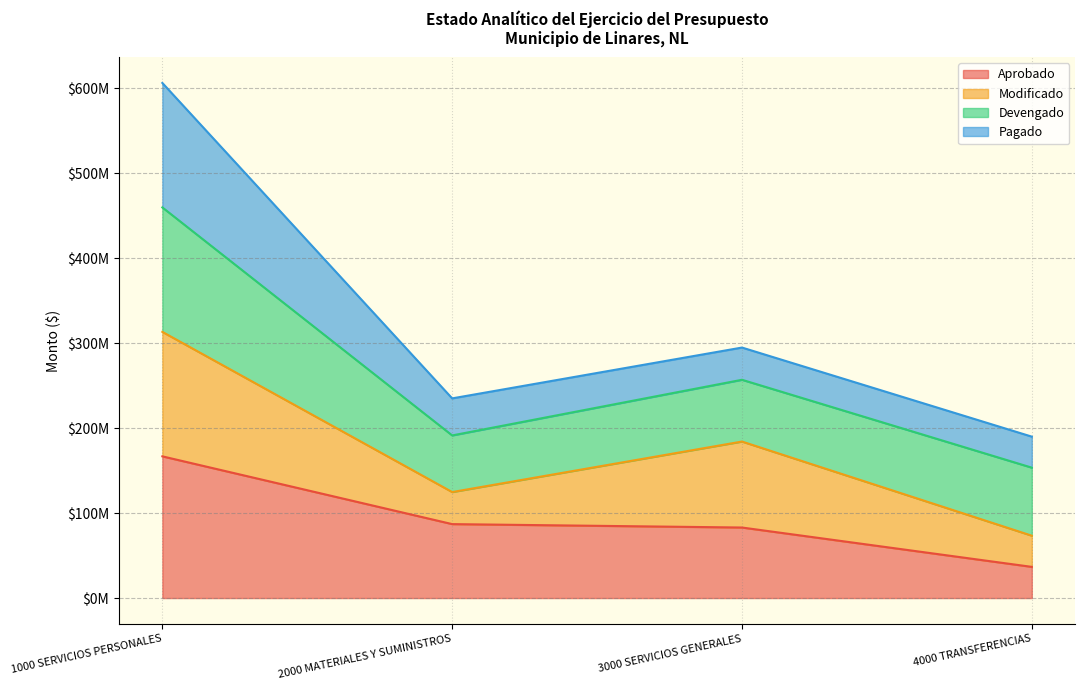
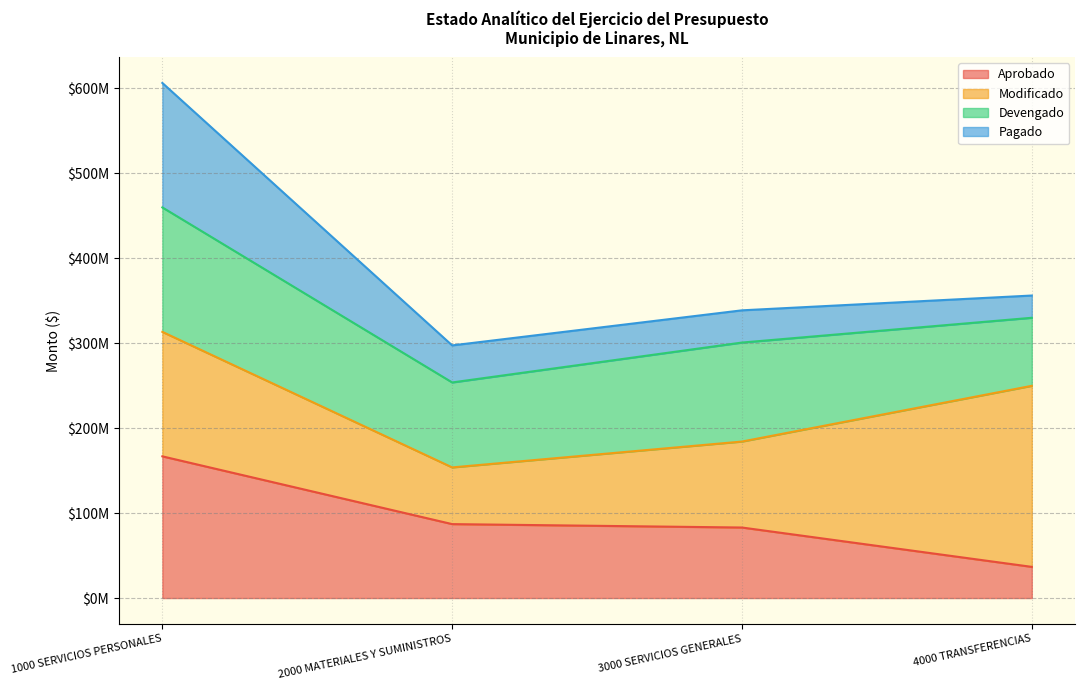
  {
    "Aprobado": {
      "1000 SERVICIOS PERSONALES": "$170000000",
      "2000 MATERIALES Y SUMINISTROS": "$90000000",
      "3000 SERVICIOS GENERALES": "$80000000",
      "4000 TRANSFERENCIAS": "$40000000"
    },
    "Modificado": {
      "1000 SERVICIOS PERSONALES": "$150000000",
-     "2000 MATERIALES Y SUMINISTROS": "$40000000",
+     "2000 MATERIALES Y SUMINISTROS": "$70000000",
      "3000 SERVICIOS GENERALES": "$100000000",
-     "4000 TRANSFERENCIAS": "$40000000"
+     "4000 TRANSFERENCIAS": "$210000000"
    },
    "Devengado": {
      "1000 SERVICIOS PERSONALES": "$150000000",
-     "2000 MATERIALES Y SUMINISTROS": "$70000000",
-     "3000 SERVICIOS GENERALES": "$70000000",
+     "2000 MATERIALES Y SUMINISTROS": "$100000000",
+     "3000 SERVICIOS GENERALES": "$120000000",
      "4000 TRANSFERENCIAS": "$80000000"
    },
    "Pagado": {
      "1000 SERVICIOS PERSONALES": "$150000000",
      "2000 MATERIALES Y SUMINISTROS": "$40000000",
      "3000 SERVICIOS GENERALES": "$40000000",
-     "4000 TRANSFERENCIAS": "$40000000"
+     "4000 TRANSFERENCIAS": "$30000000"
    }
  }
